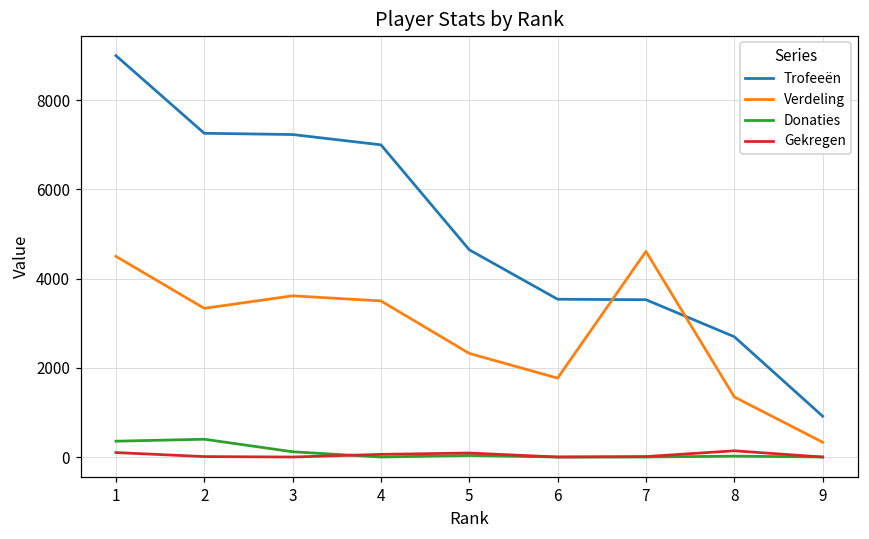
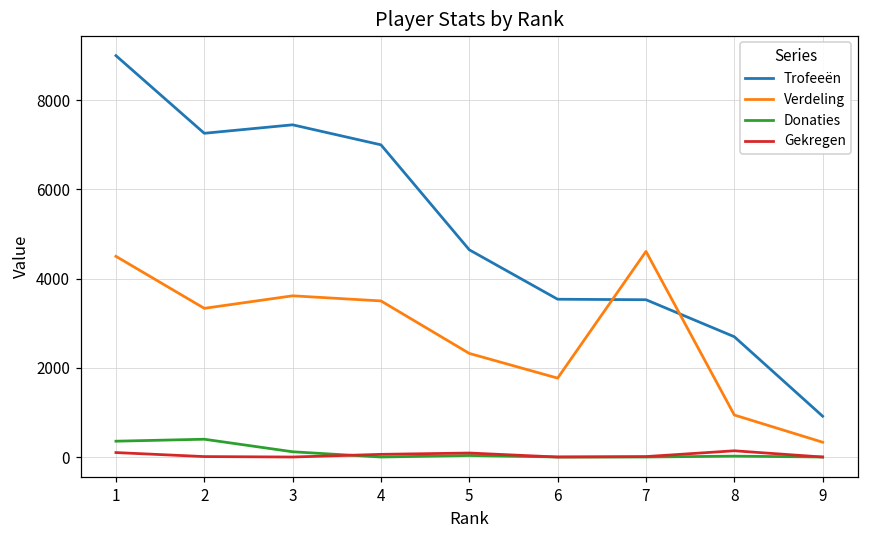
  {
    "Trofeeën": {
      "1": 9000,
      "2": 7300,
-     "3": 7200,
+     "3": 7400,
      "4": 7000,
      "5": 4600,
      "6": 3500,
      "7": 3500,
      "8": 2700,
      "9": 900
    },
    "Verdeling": {
      "1": 4500,
      "2": 3300,
      "3": 3600,
      "4": 3500,
      "5": 2300,
      "6": 1800,
      "7": 4600,
-     "8": 1300,
+     "8": 900,
      "9": 300
    },
    "Donaties": {
      "1": 400,
      "2": 400,
      "3": 100,
      "8": 0
    },
    "Gekregen": {
      "1": 100,
      "2": 0,
      "3": 0,
      "8": 100
    }
  }
